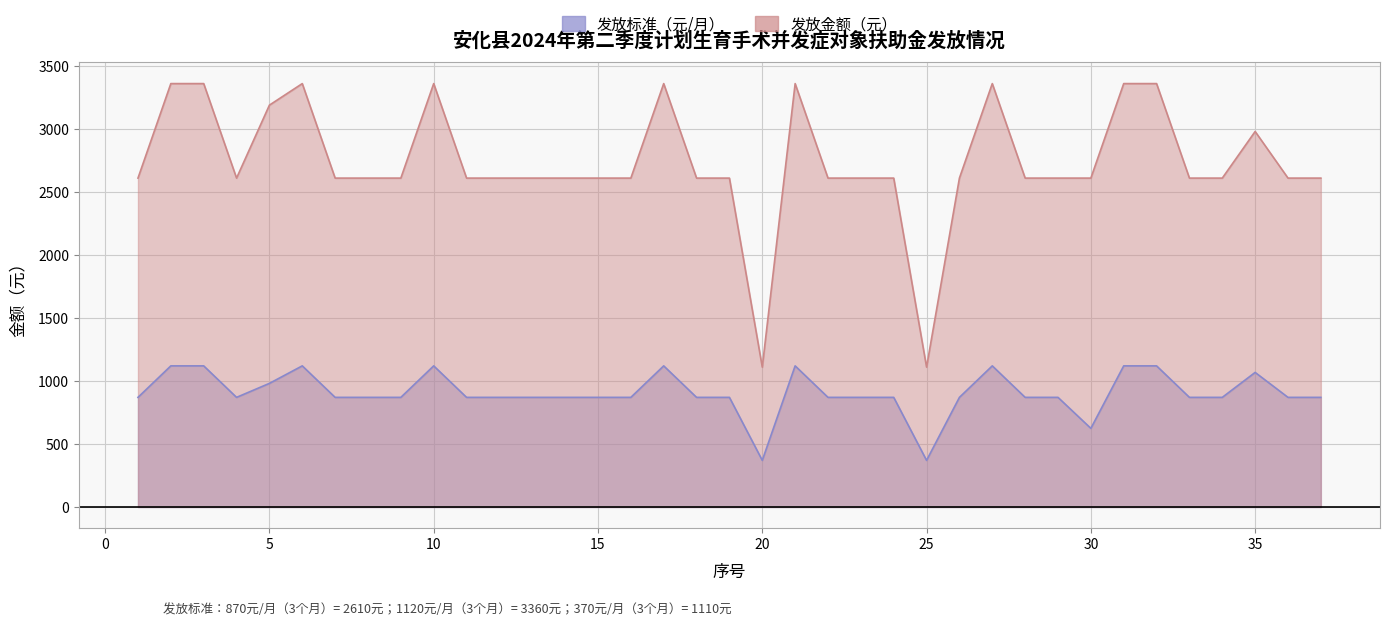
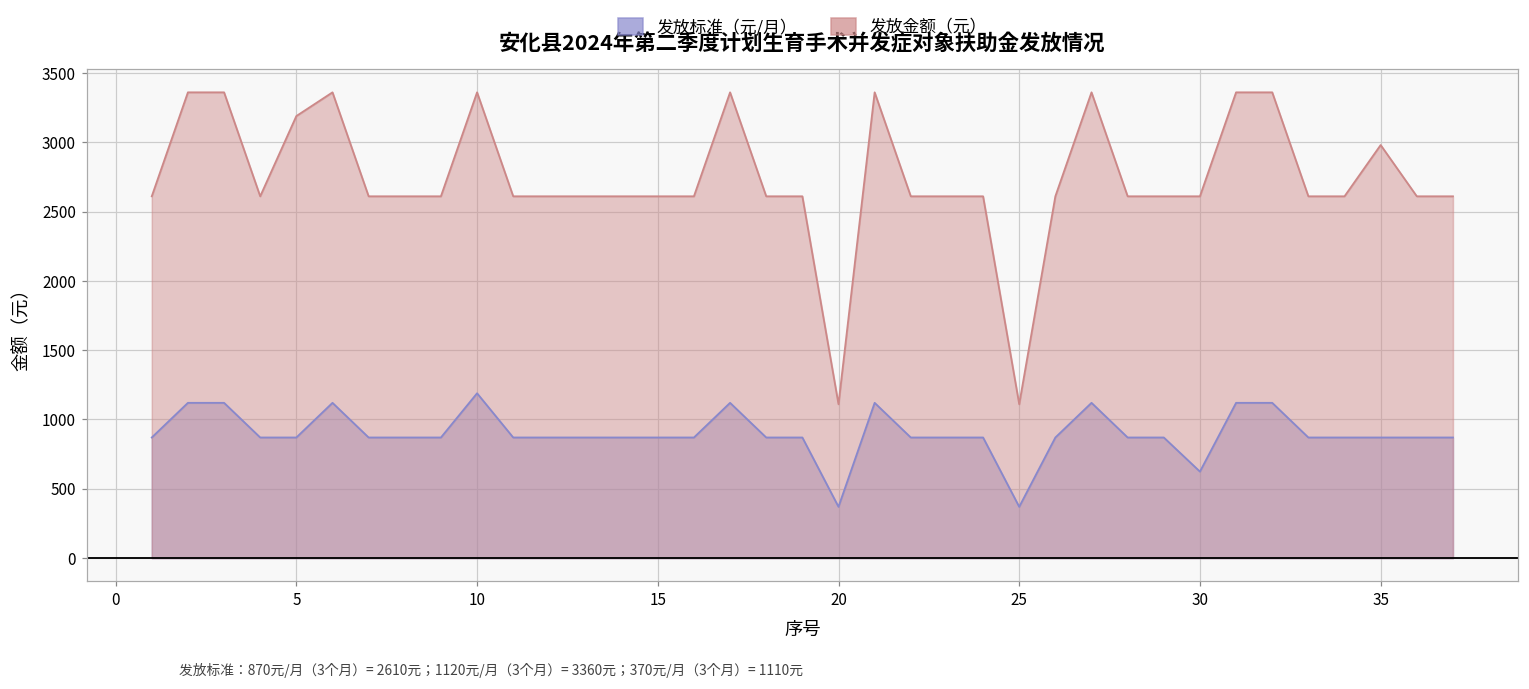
  {
    "发放标准（元/月）": {
-     "5": 980,
-     "10": 1120,
+     "5": 870,
+     "10": 1190,
      "15": 870,
      "20": 370,
      "25": 370,
      "30": 620,
-     "35": 1070
+     "35": 870
    },
    "发放金额（元）": {
      "5": 3190,
      "10": 3360,
      "15": 2610,
      "20": 1110,
      "25": 1110,
      "30": 2610,
      "35": 2980
    }
  }
